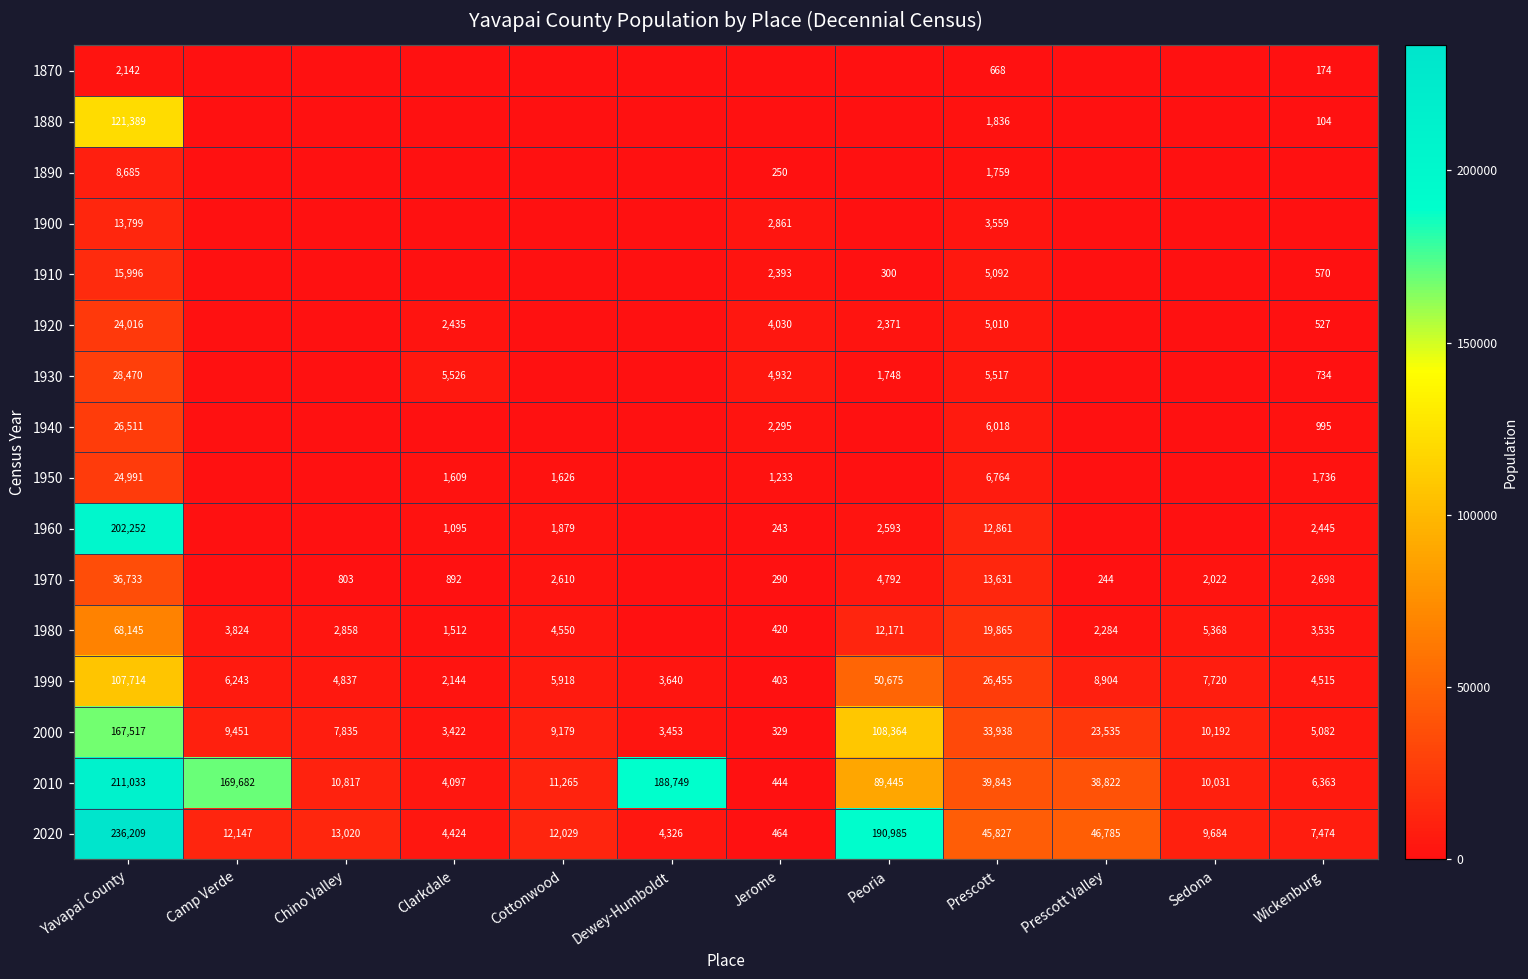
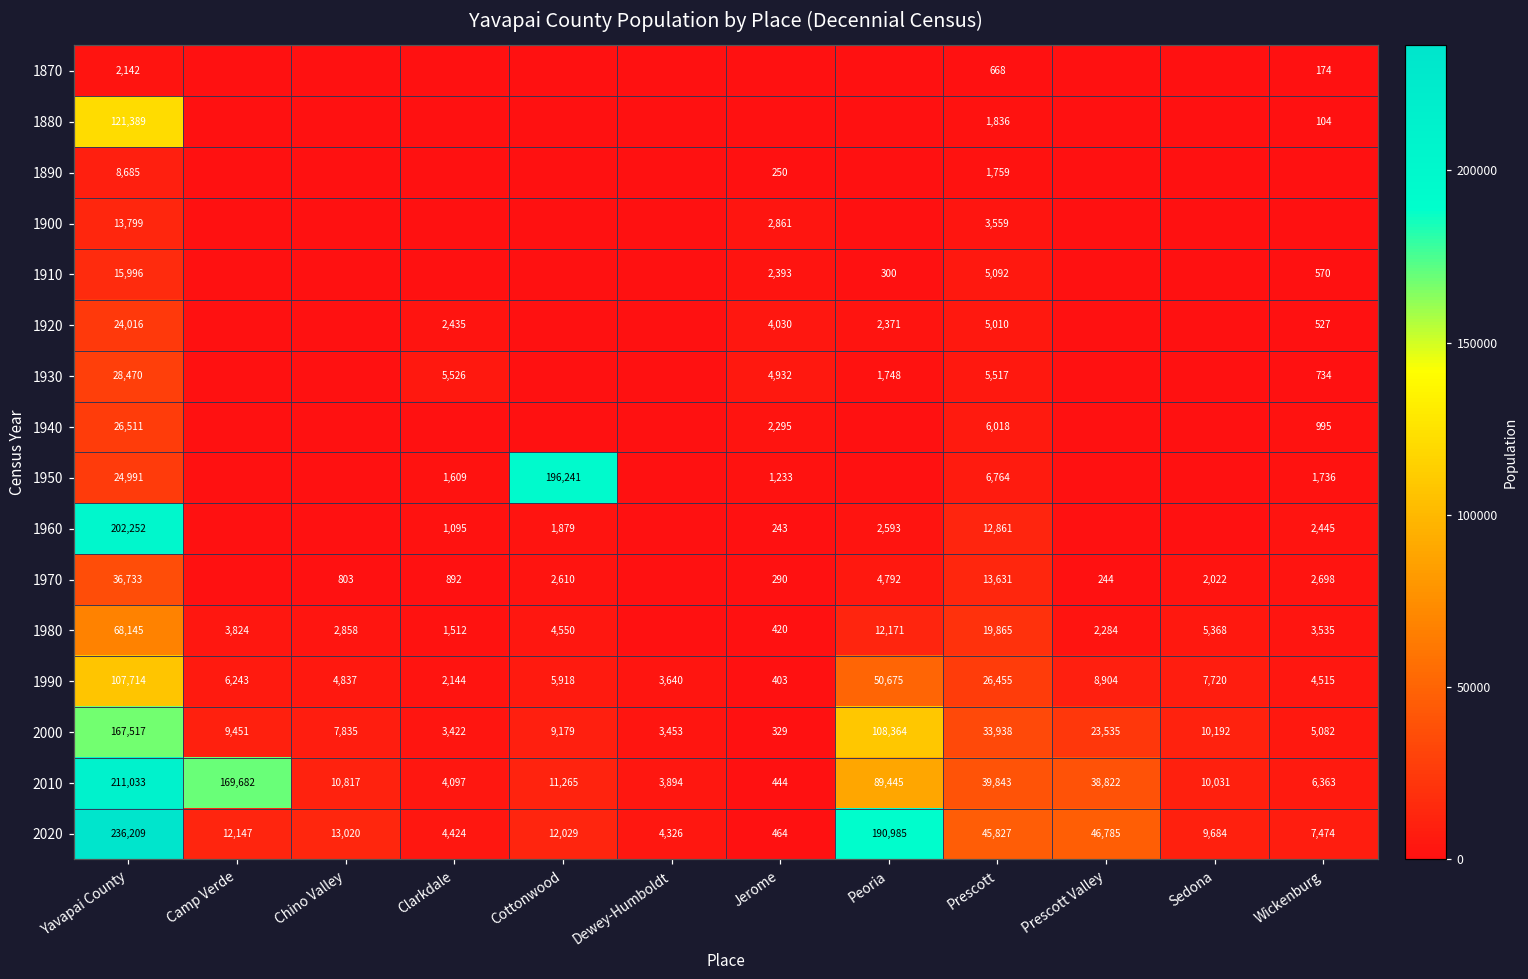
  {
    "1870": {
      "Yavapai County": "2,142",
      "Prescott": "668",
      "Wickenburg": "174"
    },
    "1880": {
      "Yavapai County": "121,389",
      "Prescott": "1,836",
      "Wickenburg": "104"
    },
    "1890": {
      "Yavapai County": "8,685",
      "Jerome": "250",
      "Prescott": "1,759"
    },
    "1900": {
      "Yavapai County": "13,799",
      "Jerome": "2,861",
      "Prescott": "3,559"
    },
    "1910": {
      "Yavapai County": "15,996",
      "Jerome": "2,393",
      "Peoria": "300",
      "Prescott": "5,092",
      "Wickenburg": "570"
    },
    "1920": {
      "Yavapai County": "24,016",
      "Clarkdale": "2,435",
      "Jerome": "4,030",
      "Peoria": "2,371",
      "Prescott": "5,010",
      "Wickenburg": "527"
    },
    "1930": {
      "Yavapai County": "28,470",
      "Clarkdale": "5,526",
      "Jerome": "4,932",
      "Peoria": "1,748",
      "Prescott": "5,517",
      "Wickenburg": "734"
    },
    "1940": {
      "Yavapai County": "26,511",
      "Jerome": "2,295",
      "Prescott": "6,018",
      "Wickenburg": "995"
    },
    "1950": {
      "Yavapai County": "24,991",
      "Clarkdale": "1,609",
-     "Cottonwood": "1,626",
+     "Cottonwood": "196,241",
      "Jerome": "1,233",
      "Prescott": "6,764",
      "Wickenburg": "1,736"
    },
    "1960": {
      "Yavapai County": "202,252",
      "Clarkdale": "1,095",
      "Cottonwood": "1,879",
      "Jerome": "243",
      "Peoria": "2,593",
      "Prescott": "12,861",
      "Wickenburg": "2,445"
    },
    "1970": {
      "Yavapai County": "36,733",
      "Chino Valley": "803",
      "Clarkdale": "892",
      "Cottonwood": "2,610",
      "Jerome": "290",
      "Peoria": "4,792",
      "Prescott": "13,631",
      "Prescott Valley": "244",
      "Sedona": "2,022",
      "Wickenburg": "2,698"
    },
    "1980": {
      "Yavapai County": "68,145",
      "Camp Verde": "3,824",
      "Chino Valley": "2,858",
      "Clarkdale": "1,512",
      "Cottonwood": "4,550",
      "Jerome": "420",
      "Peoria": "12,171",
      "Prescott": "19,865",
      "Prescott Valley": "2,284",
      "Sedona": "5,368",
      "Wickenburg": "3,535"
    },
    "1990": {
      "Yavapai County": "107,714",
      "Camp Verde": "6,243",
      "Chino Valley": "4,837",
      "Clarkdale": "2,144",
      "Cottonwood": "5,918",
      "Dewey-Humboldt": "3,640",
      "Jerome": "403",
      "Peoria": "50,675",
      "Prescott": "26,455",
      "Prescott Valley": "8,904",
      "Sedona": "7,720",
      "Wickenburg": "4,515"
    },
    "2000": {
      "Yavapai County": "167,517",
      "Camp Verde": "9,451",
      "Chino Valley": "7,835",
      "Clarkdale": "3,422",
      "Cottonwood": "9,179",
      "Dewey-Humboldt": "3,453",
      "Jerome": "329",
      "Peoria": "108,364",
      "Prescott": "33,938",
      "Prescott Valley": "23,535",
      "Sedona": "10,192",
      "Wickenburg": "5,082"
    },
    "2010": {
      "Yavapai County": "211,033",
      "Camp Verde": "169,682",
      "Chino Valley": "10,817",
      "Clarkdale": "4,097",
      "Cottonwood": "11,265",
-     "Dewey-Humboldt": "188,749",
+     "Dewey-Humboldt": "3,894",
      "Jerome": "444",
      "Peoria": "89,445",
      "Prescott": "39,843",
      "Prescott Valley": "38,822",
      "Sedona": "10,031",
      "Wickenburg": "6,363"
    },
    "2020": {
      "Yavapai County": "236,209",
      "Camp Verde": "12,147",
      "Chino Valley": "13,020",
      "Clarkdale": "4,424",
      "Cottonwood": "12,029",
      "Dewey-Humboldt": "4,326",
      "Jerome": "464",
      "Peoria": "190,985",
      "Prescott": "45,827",
      "Prescott Valley": "46,785",
      "Sedona": "9,684",
      "Wickenburg": "7,474"
    }
  }
